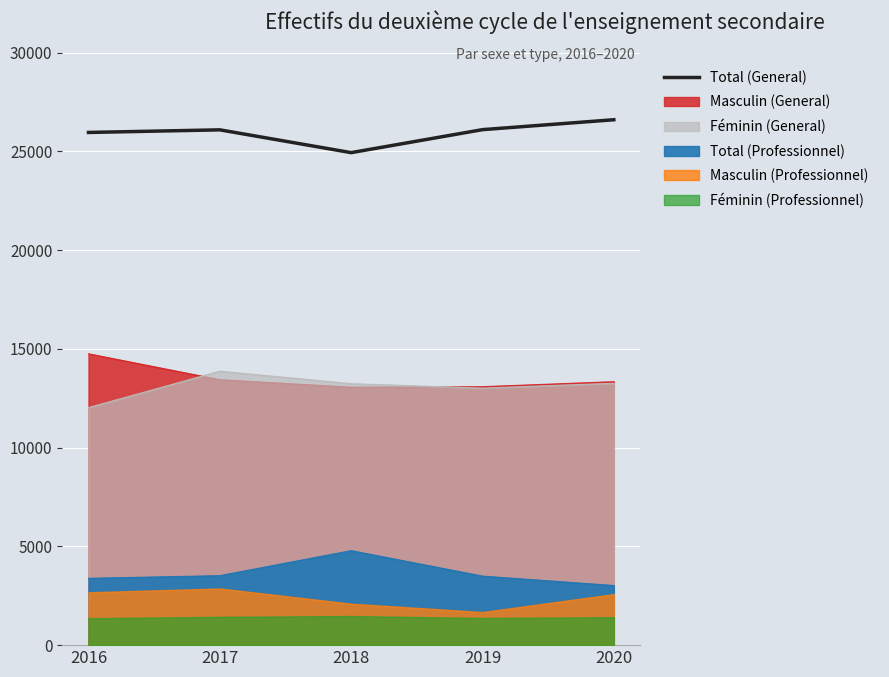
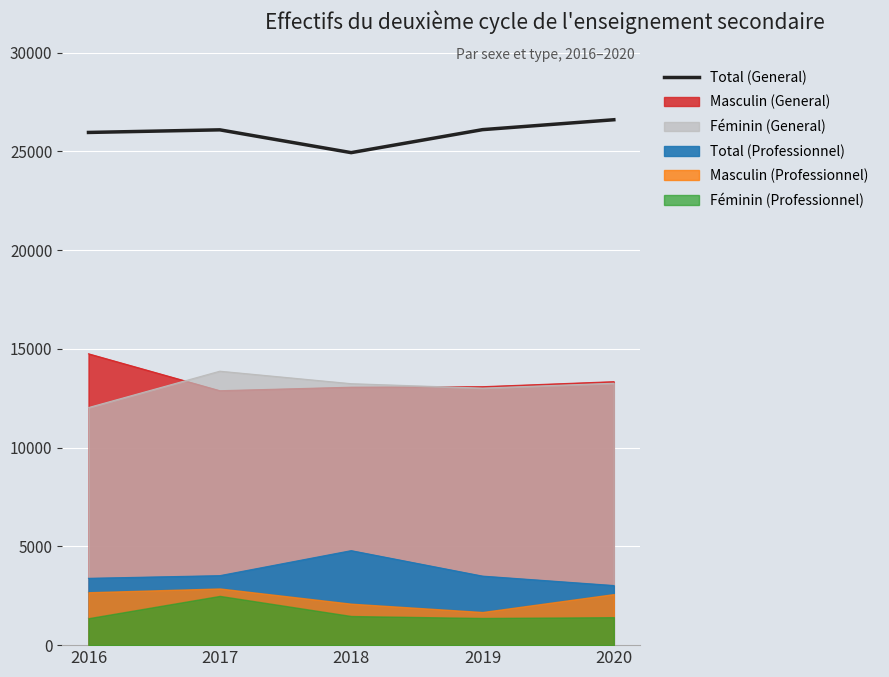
  {
    "Total (General)": {
      "2016": 26000,
      "2017": 26100,
      "2018": 24900,
      "2019": 26100,
      "2020": 26600
    },
    "Masculin (General)": {
      "2016": 14700,
-     "2017": 13400,
+     "2017": 12900,
      "2018": 13100
    },
    "Féminin (General)": {
      "2016": 12000,
      "2017": 13900,
      "2018": 13200
    },
    "Total (Professionnel)": {
      "2016": 3400,
      "2017": 3500,
      "2018": 4800,
      "2019": 3500,
      "2020": 3000
    },
    "Masculin (Professionnel)": {
      "2016": 2700,
      "2017": 2900,
      "2018": 2100,
      "2019": 1700,
      "2020": 2600
    },
    "Féminin (Professionnel)": {
      "2016": 1400,
-     "2017": 1400,
+     "2017": 2500,
      "2018": 1500,
      "2019": 1400,
      "2020": 1400
    }
  }
